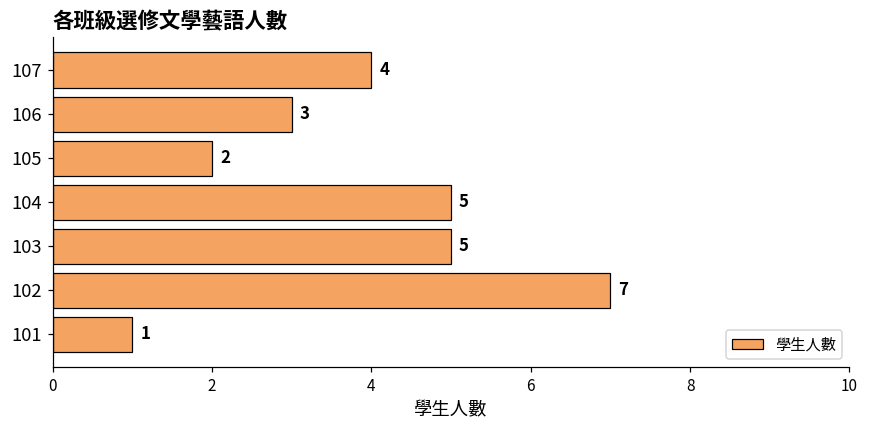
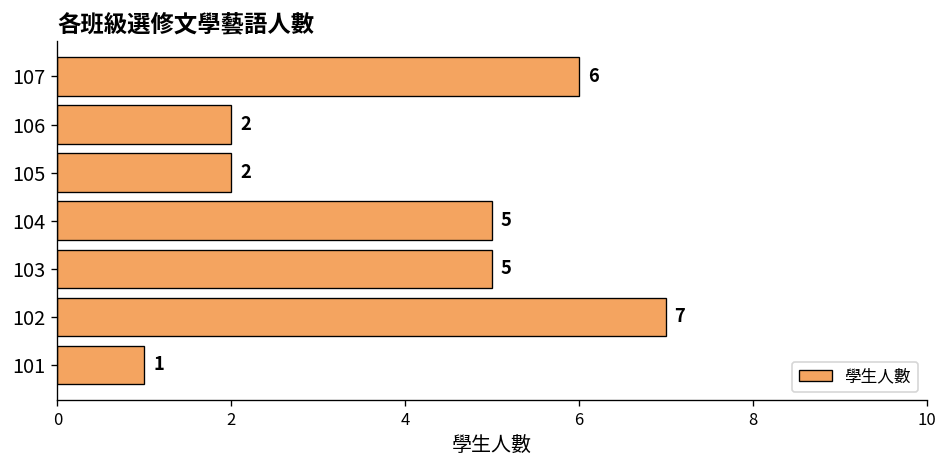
  {
-   "107": 4,
-   "106": 3,
+   "107": 6,
+   "106": 2,
    "105": 2,
    "104": 5,
    "103": 5,
    "102": 7,
    "101": 1
  }
